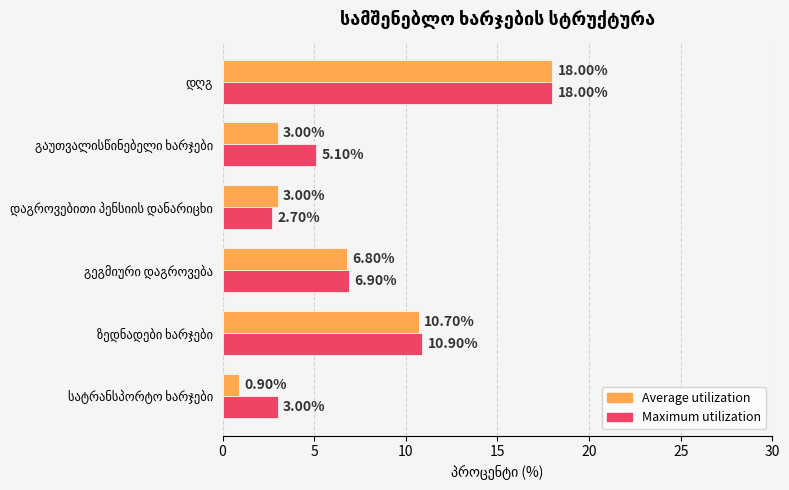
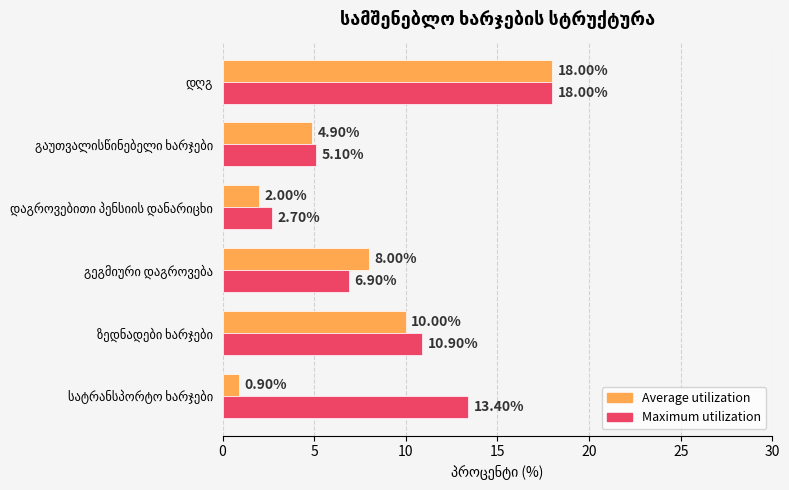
  {
    "Average utilization": {
      "დღგ": "18.00%",
-     "გაუთვალისწინებელი ხარჯები": "3.00%",
-     "დაგროვებითი პენსიის დანარიცხი": "3.00%",
-     "გეგმიური დაგროვება": "6.80%",
-     "ზედნადები ხარჯები": "10.70%",
+     "გაუთვალისწინებელი ხარჯები": "4.90%",
+     "დაგროვებითი პენსიის დანარიცხი": "2.00%",
+     "გეგმიური დაგროვება": "8.00%",
+     "ზედნადები ხარჯები": "10.00%",
      "სატრანსპორტო ხარჯები": "0.90%"
    },
    "Maximum utilization": {
      "დღგ": "18.00%",
      "გაუთვალისწინებელი ხარჯები": "5.10%",
      "დაგროვებითი პენსიის დანარიცხი": "2.70%",
      "გეგმიური დაგროვება": "6.90%",
      "ზედნადები ხარჯები": "10.90%",
-     "სატრანსპორტო ხარჯები": "3.00%"
+     "სატრანსპორტო ხარჯები": "13.40%"
    }
  }
